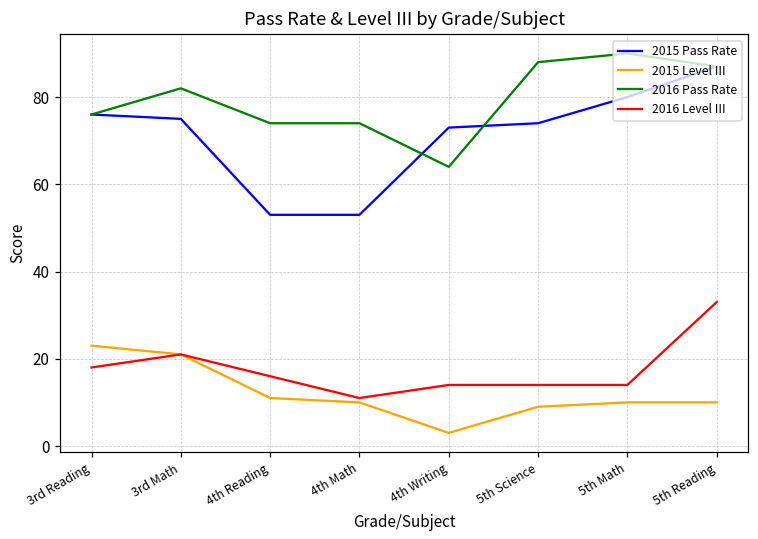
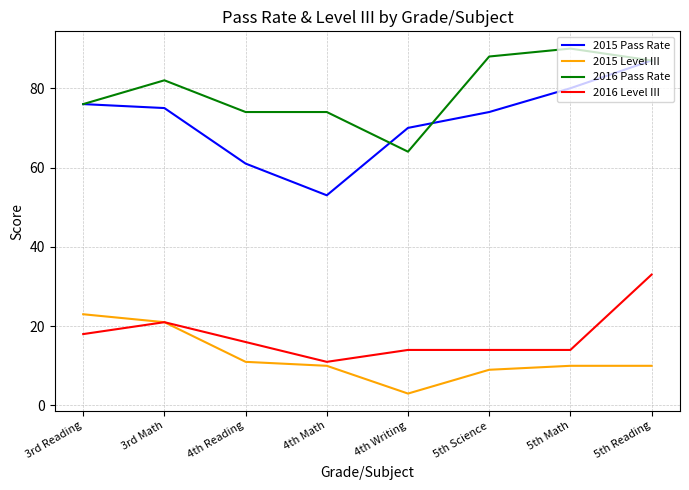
  {
    "2015 Pass Rate": {
      "3rd Math": 75,
-     "4th Reading": 53,
+     "4th Reading": 61,
      "4th Math": 53,
-     "4th Writing": 73,
+     "4th Writing": 70,
      "5th Science": 74
    },
    "2015 Level III": {
      "3rd Reading": 23,
      "4th Reading": 11,
      "4th Math": 10,
      "4th Writing": 3,
      "5th Science": 9,
      "5th Math": 10,
      "5th Reading": 10
    },
    "2016 Pass Rate": {
      "3rd Math": 82,
      "4th Reading": 74,
      "4th Math": 74,
      "4th Writing": 64,
      "5th Science": 88
    },
    "2016 Level III": {
      "3rd Reading": 18,
      "4th Reading": 16,
      "4th Math": 11,
      "4th Writing": 14,
      "5th Science": 14,
      "5th Math": 14,
      "5th Reading": 33
    }
  }
